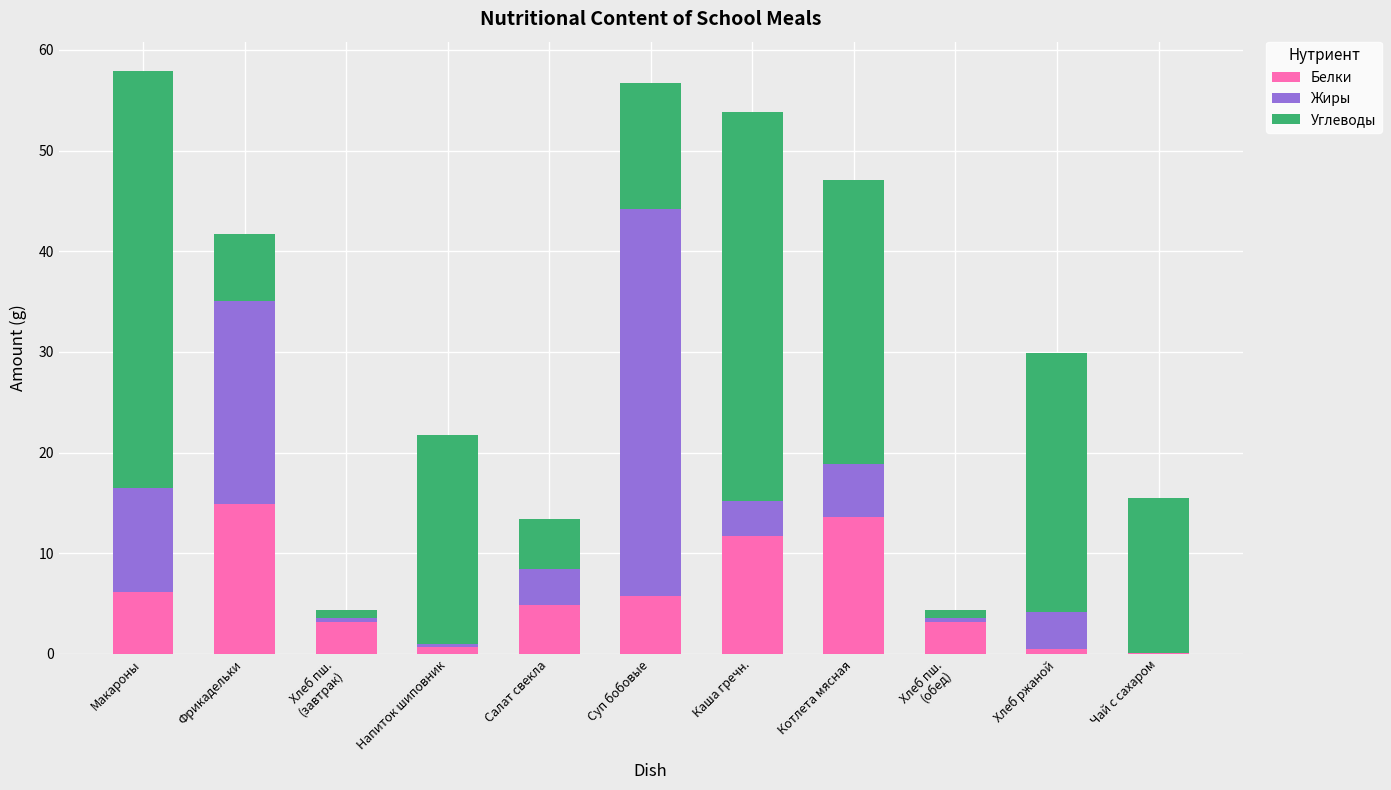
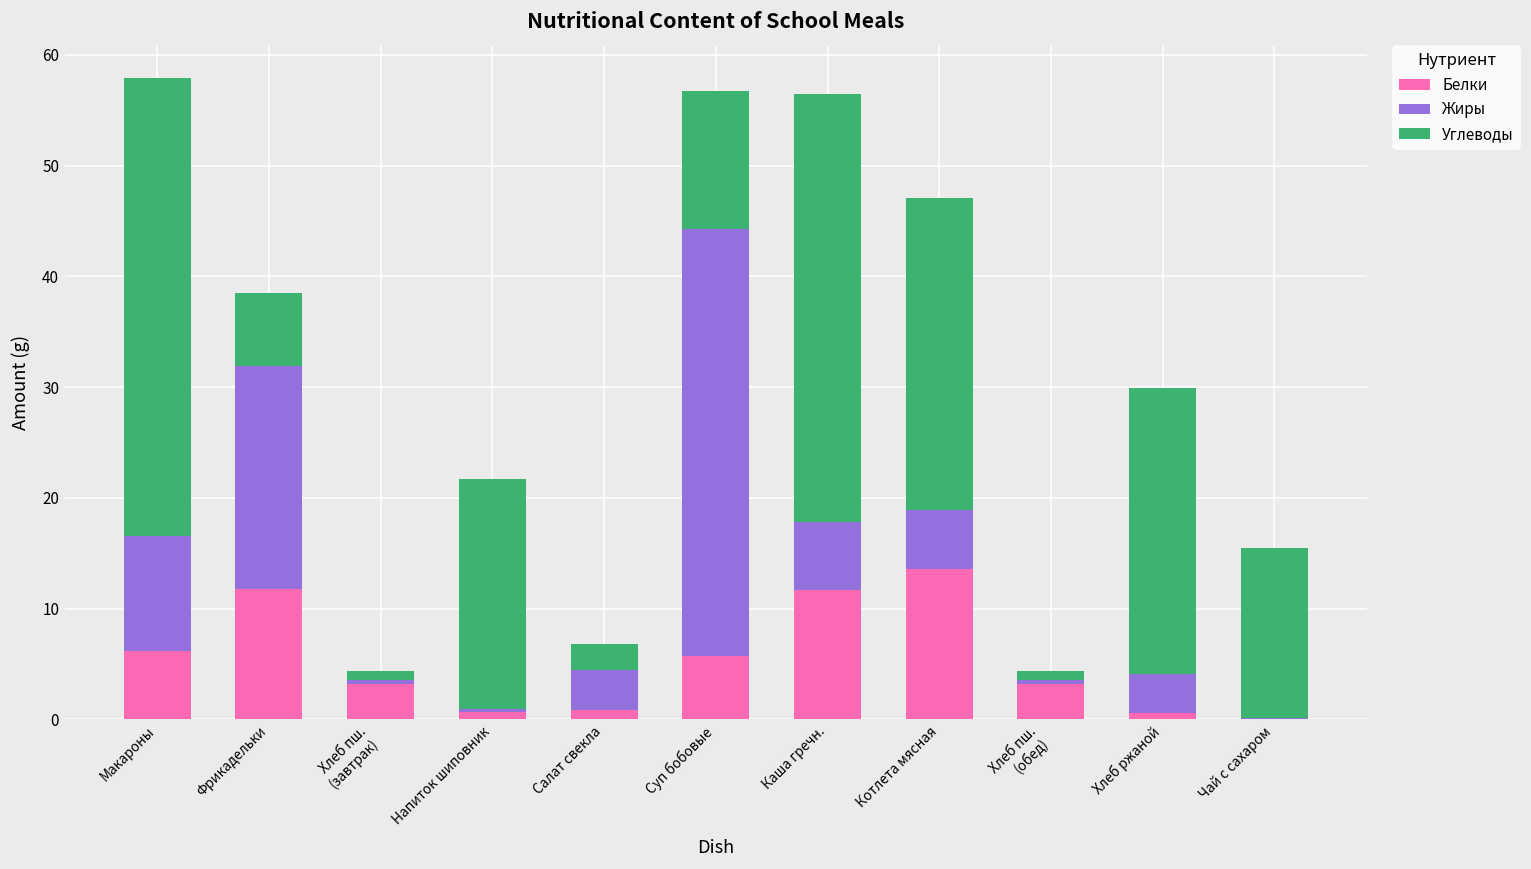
  {
    "Белки": {
      "Макароны": 6.2,
-     "Фрикадельки": 14.9,
+     "Фрикадельки": 11.7,
      "Хлеб пш. (завтрак)": 3.2,
      "Напиток шиповник": 0.7,
-     "Салат свекла": 4.9,
+     "Салат свекла": 0.9,
      "Суп бобовые": 5.7,
      "Каша гречн.": 11.7,
      "Котлета мясная": 13.6,
      "Хлеб пш. (обед)": 3.2,
      "Хлеб ржаной": 0.5
    },
    "Жиры": {
      "Макароны": 10.3,
      "Фрикадельки": 20.2,
      "Хлеб пш. (завтрак)": 0.4,
      "Напиток шиповник": 0.3,
      "Салат свекла": 3.6,
      "Суп бобовые": 38.5,
-     "Каша гречн.": 3.5,
+     "Каша гречн.": 6.1,
      "Котлета мясная": 5.3,
      "Хлеб пш. (обед)": 0.4,
      "Хлеб ржаной": 3.6
    },
    "Углеводы": {
      "Макароны": 41.4,
      "Фрикадельки": 6.6,
      "Хлеб пш. (завтрак)": 0.8,
      "Напиток шиповник": 20.8,
-     "Салат свекла": 5.0,
+     "Салат свекла": 2.4,
      "Суп бобовые": 12.5,
      "Каша гречн.": 38.6,
      "Котлета мясная": 28.2,
      "Хлеб пш. (обед)": 0.8,
      "Хлеб ржаной": 25.8,
      "Чай с сахаром": 15.4
    }
  }
